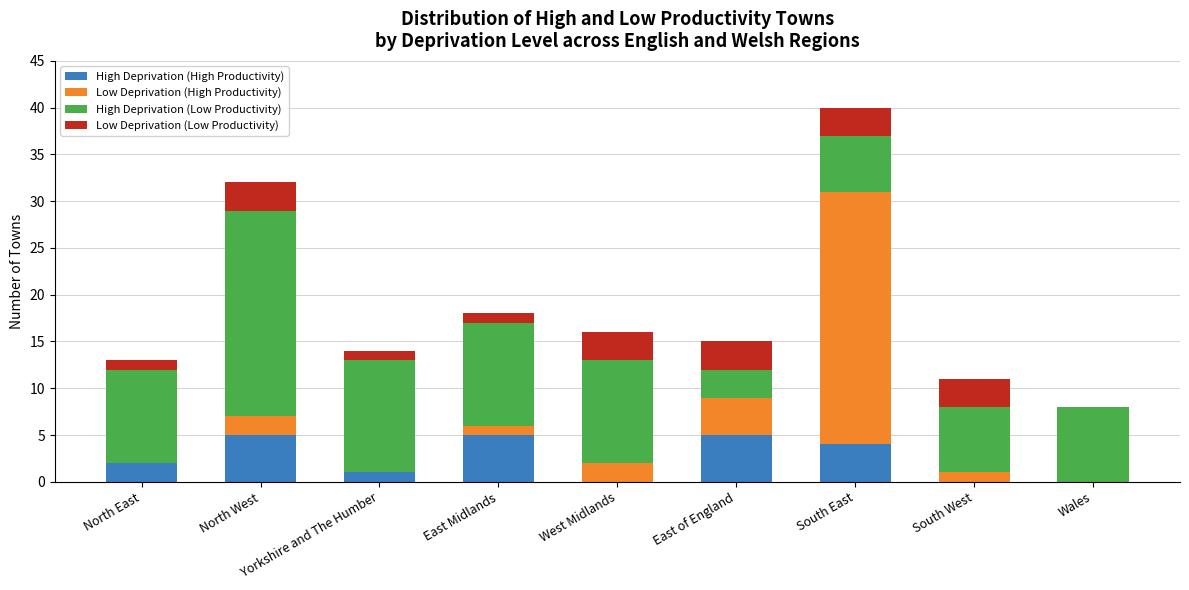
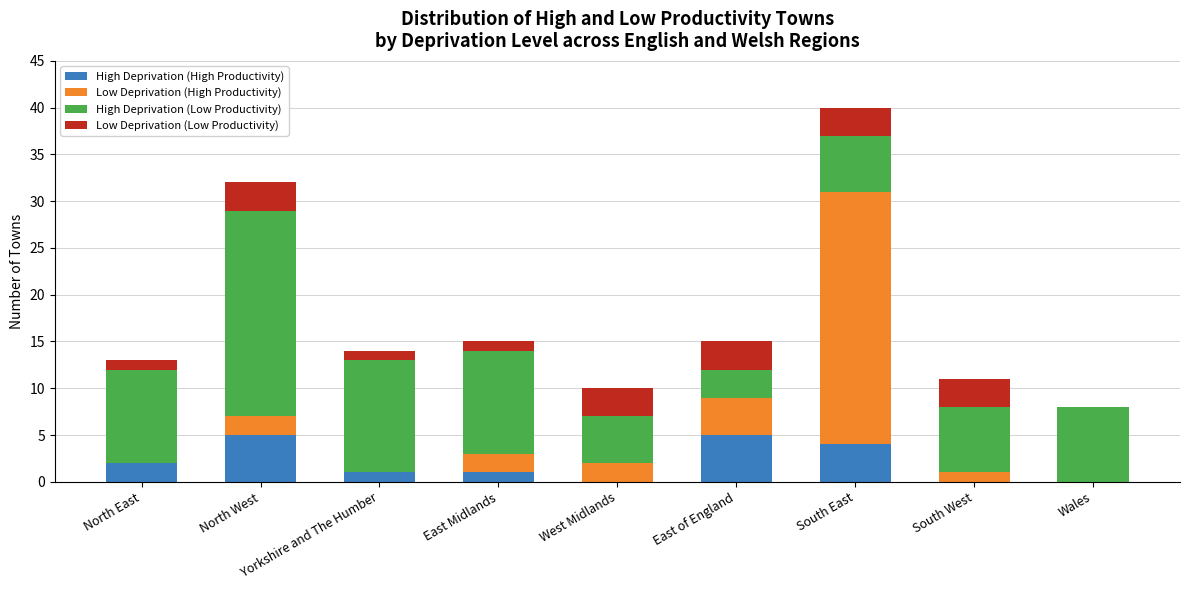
  {
    "High Deprivation (High Productivity)": {
      "North East": 2,
      "North West": 5,
      "Yorkshire and The Humber": 1,
-     "East Midlands": 5,
+     "East Midlands": 1,
      "West Midlands": 0,
      "East of England": 5,
      "South East": 4,
      "South West": 0,
      "Wales": 0
    },
    "Low Deprivation (High Productivity)": {
      "North East": 0,
      "North West": 2,
      "Yorkshire and The Humber": 0,
-     "East Midlands": 1,
+     "East Midlands": 2,
      "West Midlands": 2,
      "East of England": 4,
      "South East": 27,
      "South West": 1,
      "Wales": 0
    },
    "High Deprivation (Low Productivity)": {
      "North East": 10,
      "North West": 22,
      "Yorkshire and The Humber": 12,
      "East Midlands": 11,
-     "West Midlands": 11,
+     "West Midlands": 5,
      "East of England": 3,
      "South East": 6,
      "South West": 7,
      "Wales": 8
    },
    "Low Deprivation (Low Productivity)": {
      "North East": 1,
      "North West": 3,
      "Yorkshire and The Humber": 1,
      "East Midlands": 1,
      "West Midlands": 3,
      "East of England": 3,
      "South East": 3,
      "South West": 3,
      "Wales": 0
    }
  }
